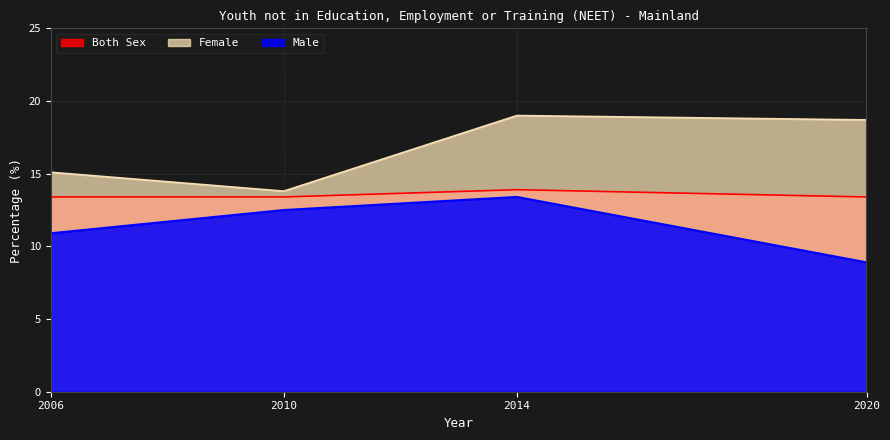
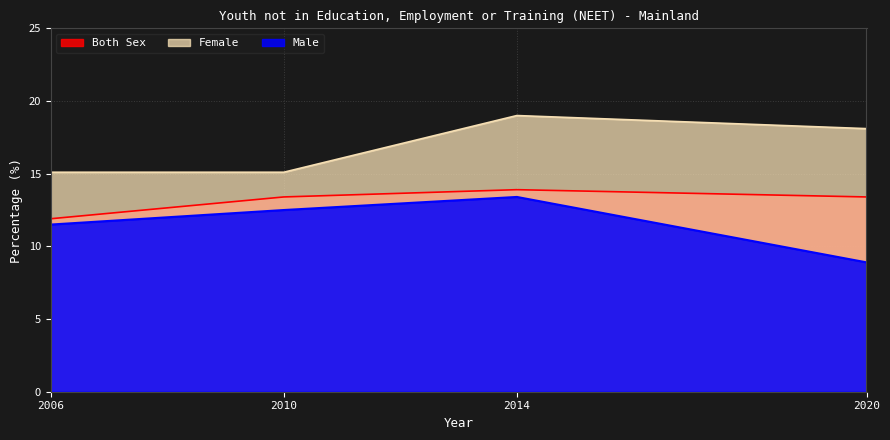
  {
    "Both Sex": {
-     "2006": 13.4,
+     "2006": 11.9,
      "2010": 13.4,
      "2014": 13.9,
      "2020": 13.4
    },
    "Female": {
      "2006": 15.1,
-     "2010": 13.8,
+     "2010": 15.1,
      "2014": 19.0,
-     "2020": 18.7
+     "2020": 18.1
    },
    "Male": {
-     "2006": 10.9,
+     "2006": 11.5,
      "2010": 12.5,
      "2014": 13.4,
      "2020": 8.9
    }
  }
